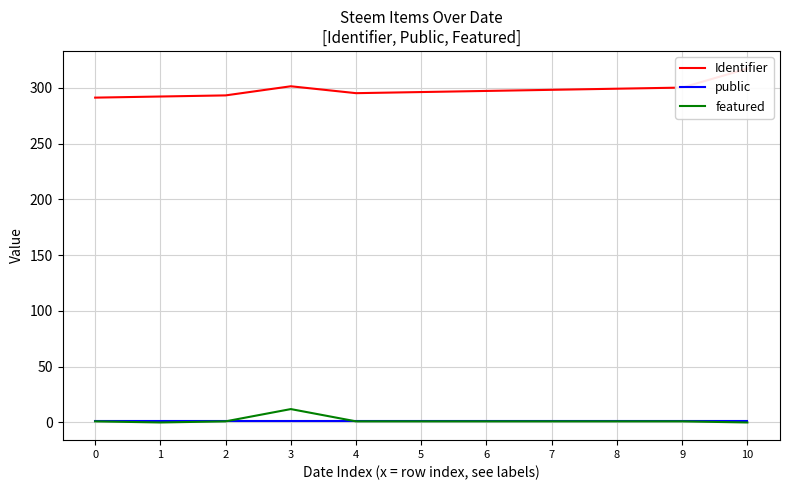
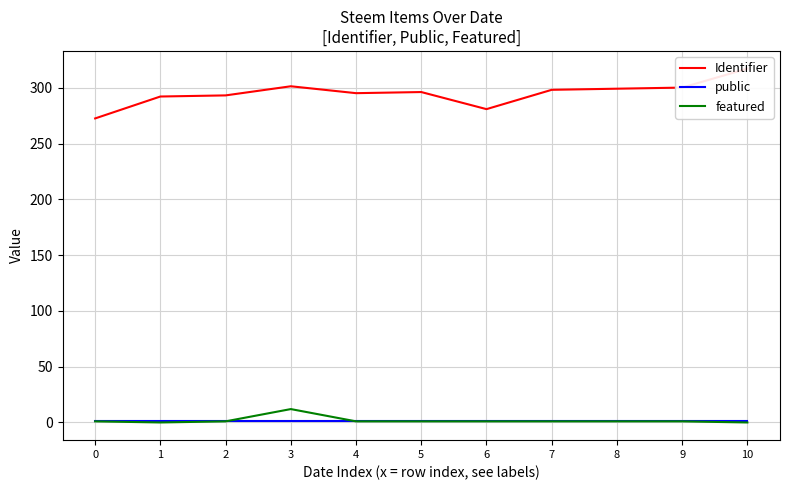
  {
    "Identifier": {
-     "0": 291,
+     "0": 273,
      "1": 292,
      "2": 293,
      "3": 301,
      "4": 295,
      "5": 296,
-     "6": 297,
+     "6": 281,
      "7": 298,
      "8": 299
    },
    "public": {
      "3": 1
    },
    "featured": {
      "3": 12
    }
  }
